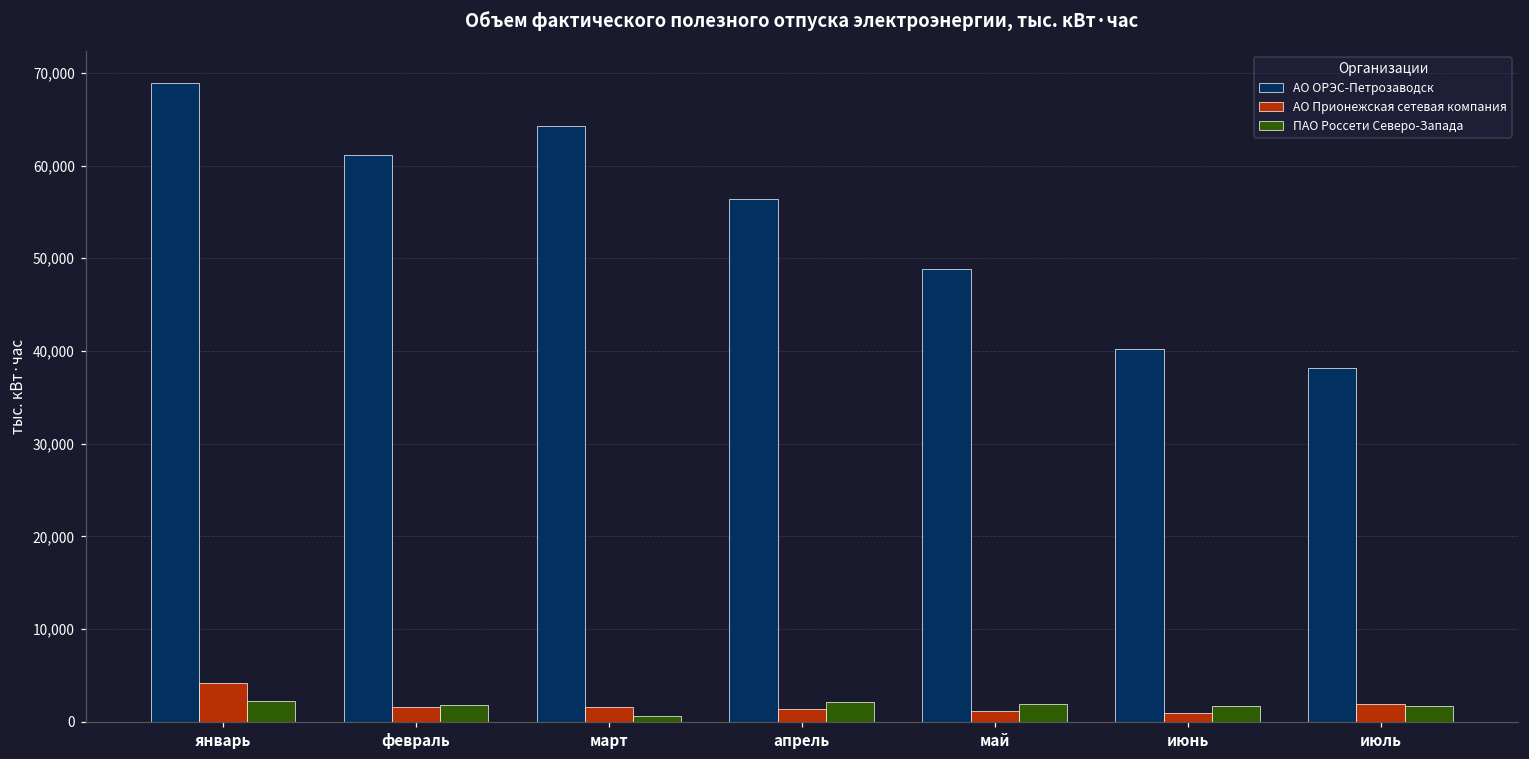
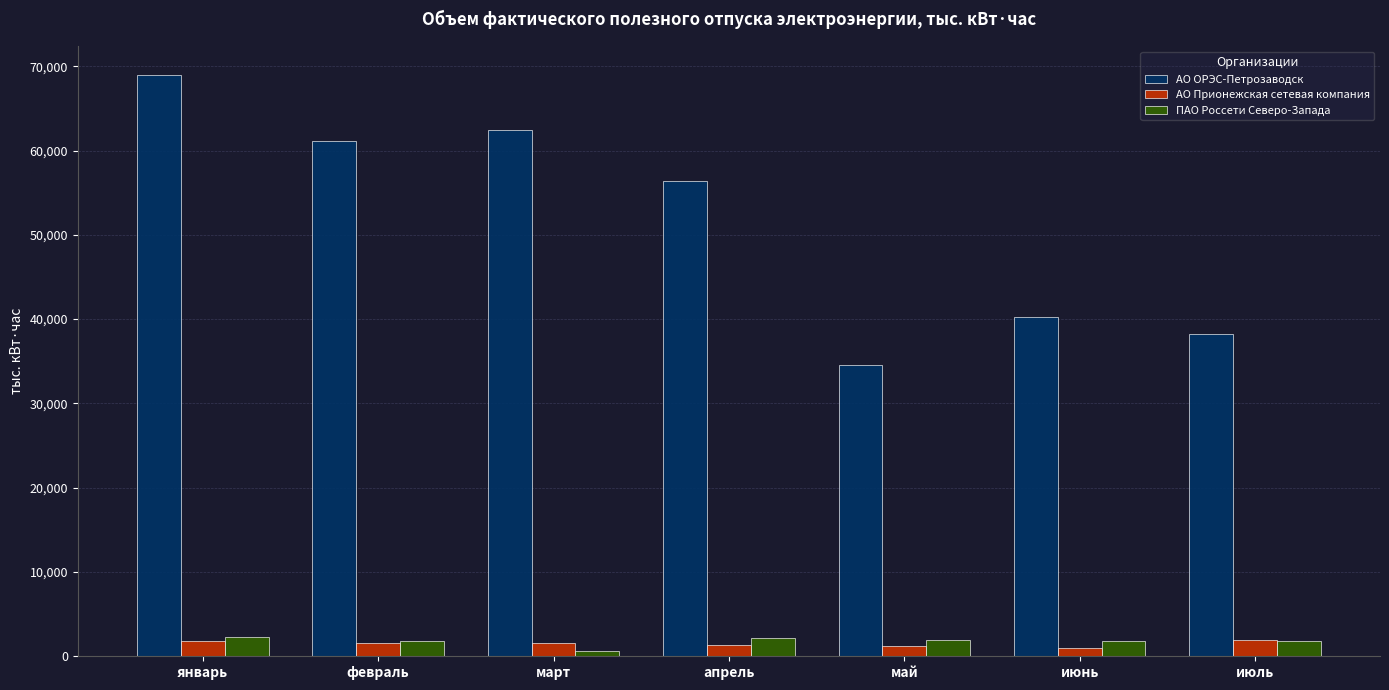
  {
    "АО ОРЭС-Петрозаводск": {
      "январь": "69,000",
      "февраль": "61,000",
-     "март": "64,000",
+     "март": "62,000",
      "апрель": "56,000",
-     "май": "49,000",
+     "май": "35,000",
      "июнь": "40,000",
      "июль": "38,000"
    },
    "АО Прионежская сетевая компания": {
-     "январь": "4,000",
+     "январь": "2,000",
      "февраль": "2,000",
      "март": "2,000",
      "апрель": "1,000",
      "май": "1,000",
      "июнь": "1,000",
      "июль": "2,000"
    },
    "ПАО Россети Северо-Запада": {
      "январь": "2,000",
      "февраль": "2,000",
      "март": "1,000",
      "апрель": "2,000",
      "май": "2,000",
      "июнь": "2,000",
      "июль": "2,000"
    }
  }
